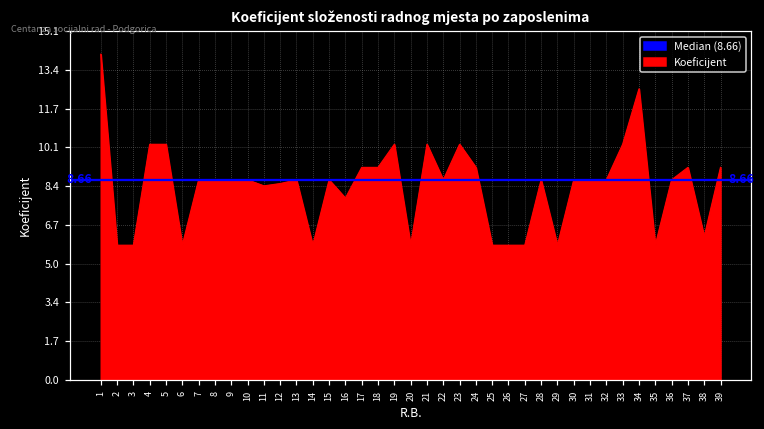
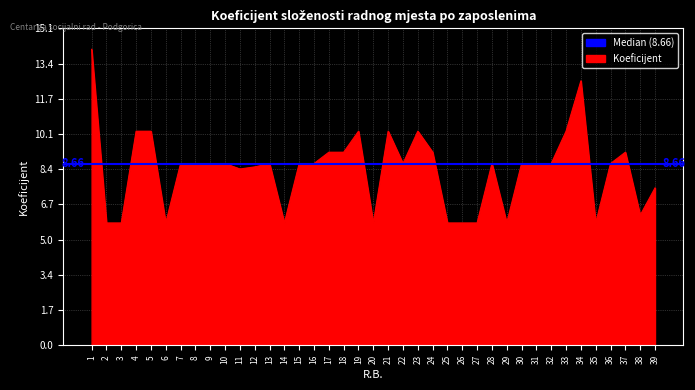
  {
    "1": 14.1,
    "2": 5.8,
    "3": 5.8,
    "4": 10.2,
    "5": 10.2,
    "6": 5.8,
    "7": 8.7,
    "8": 8.7,
    "9": 8.7,
    "10": 8.7,
    "11": 8.4,
    "12": 8.5,
    "13": 8.7,
    "14": 5.8,
    "15": 8.7,
-   "16": 7.9,
+   "16": 8.7,
    "17": 9.2,
    "18": 9.2,
    "19": 10.2,
    "20": 5.8,
    "21": 10.2,
    "22": 8.7,
    "23": 10.2,
    "24": 9.2,
    "25": 5.8,
    "26": 5.8,
    "27": 5.8,
    "28": 8.7,
    "29": 5.8,
    "30": 8.7,
    "31": 8.7,
    "32": 8.7,
    "33": 10.2,
    "34": 12.6,
    "35": 5.8,
    "36": 8.7,
    "37": 9.2,
    "38": 6.2,
-   "39": 9.2
+   "39": 7.5
  }
